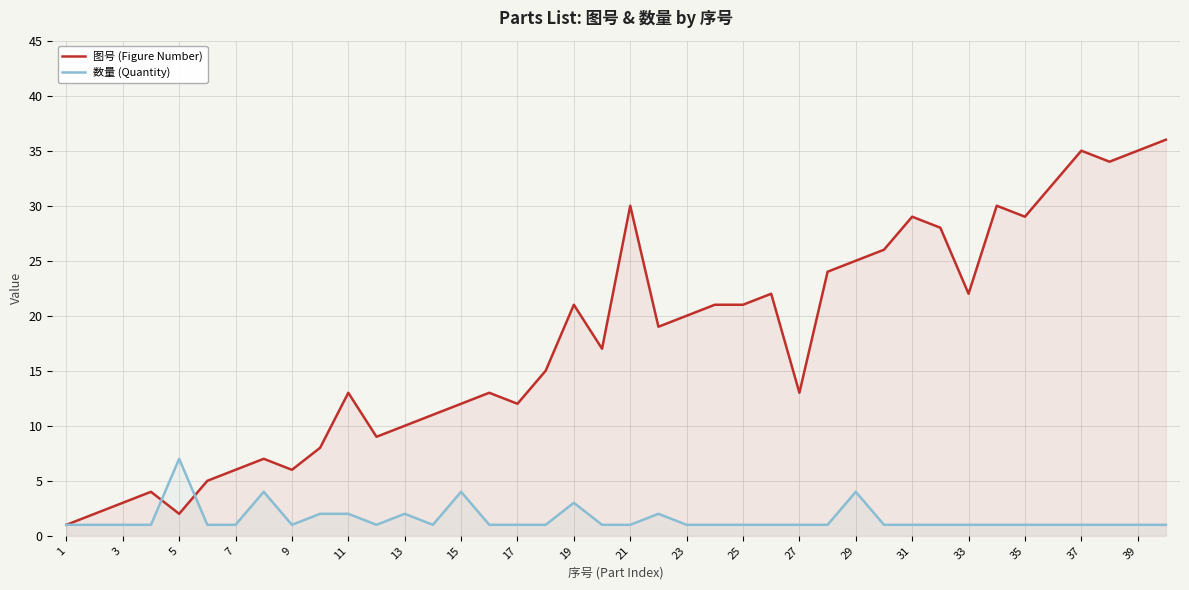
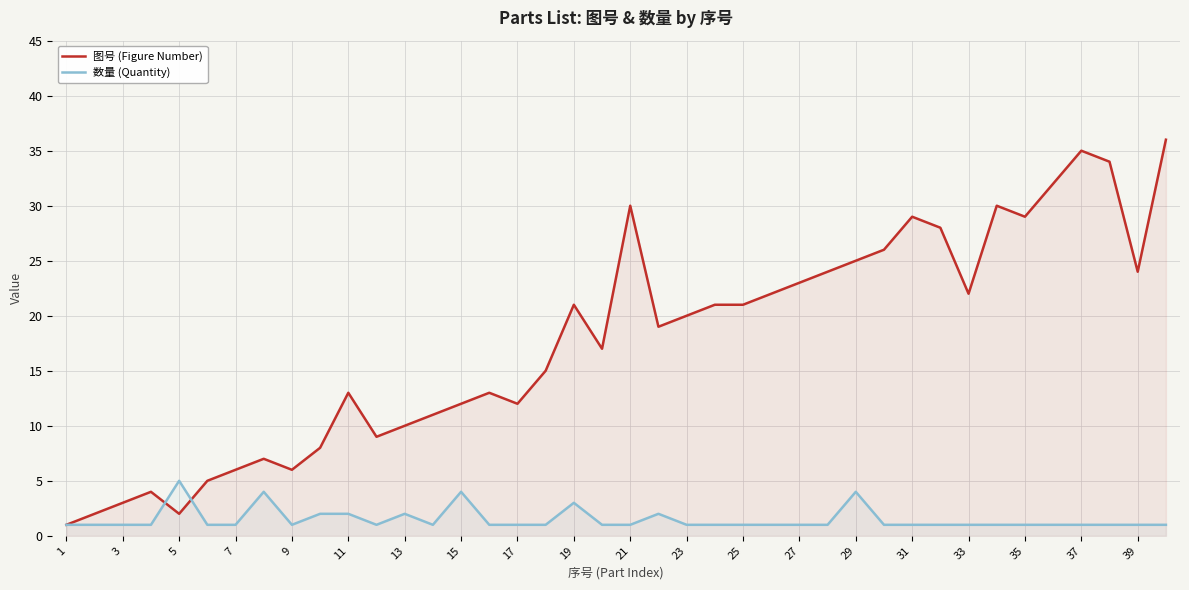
  {
    "图号 (Figure Number)": {
      "3": 3,
      "5": 2,
      "7": 6,
      "9": 6,
      "11": 13,
      "13": 10,
      "15": 12,
      "17": 12,
      "19": 21,
      "21": 30,
      "23": 20,
      "25": 21,
-     "27": 13,
+     "27": 23,
      "29": 25,
      "31": 29,
      "33": 22,
      "35": 29,
      "37": 35,
-     "39": 35
+     "39": 24
    },
    "数量 (Quantity)": {
      "3": 1,
-     "5": 7,
+     "5": 5,
      "7": 1,
      "9": 1,
      "11": 2,
      "13": 2,
      "15": 4,
      "17": 1,
      "19": 3,
      "21": 1,
      "23": 1,
      "25": 1,
      "27": 1,
      "29": 4,
      "31": 1,
      "33": 1,
      "35": 1,
      "37": 1,
      "39": 1
    }
  }
